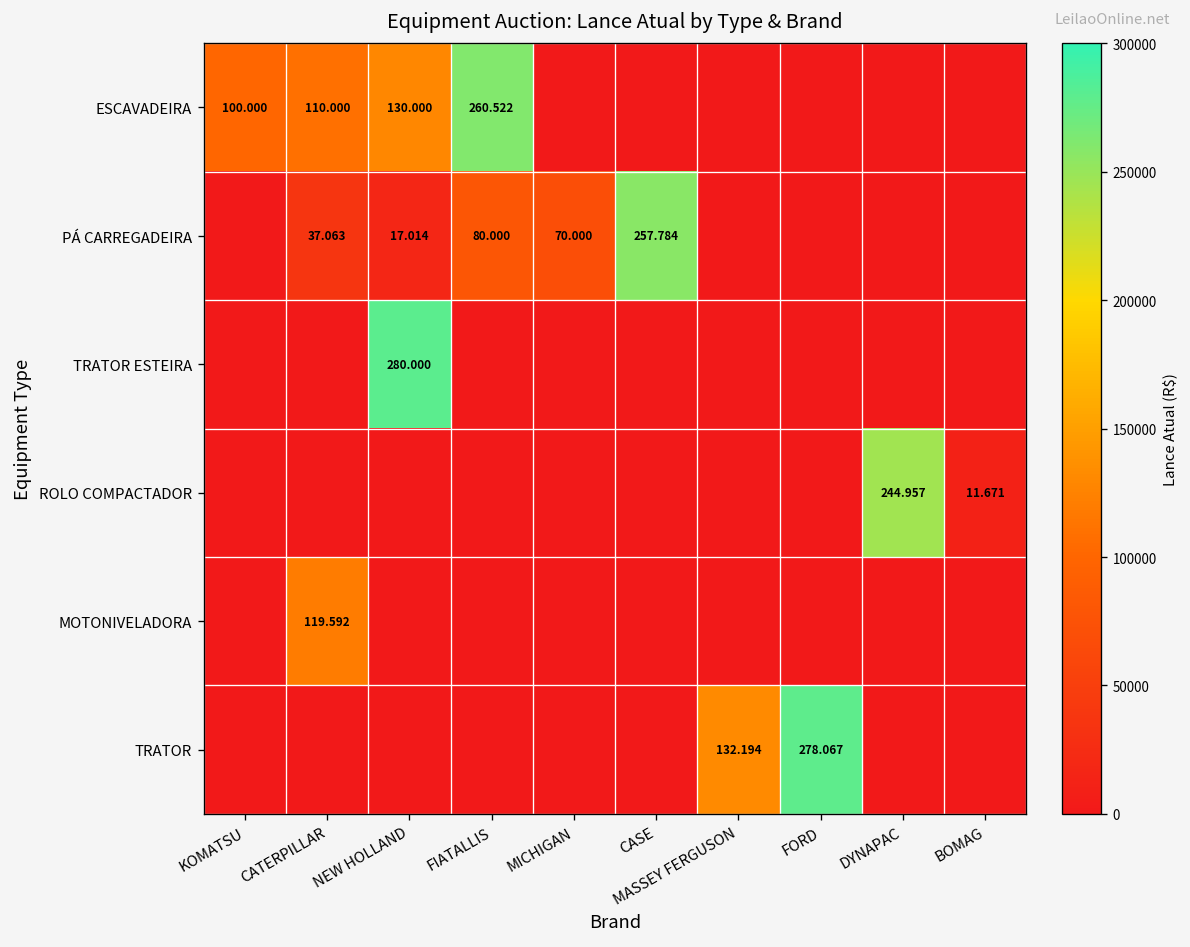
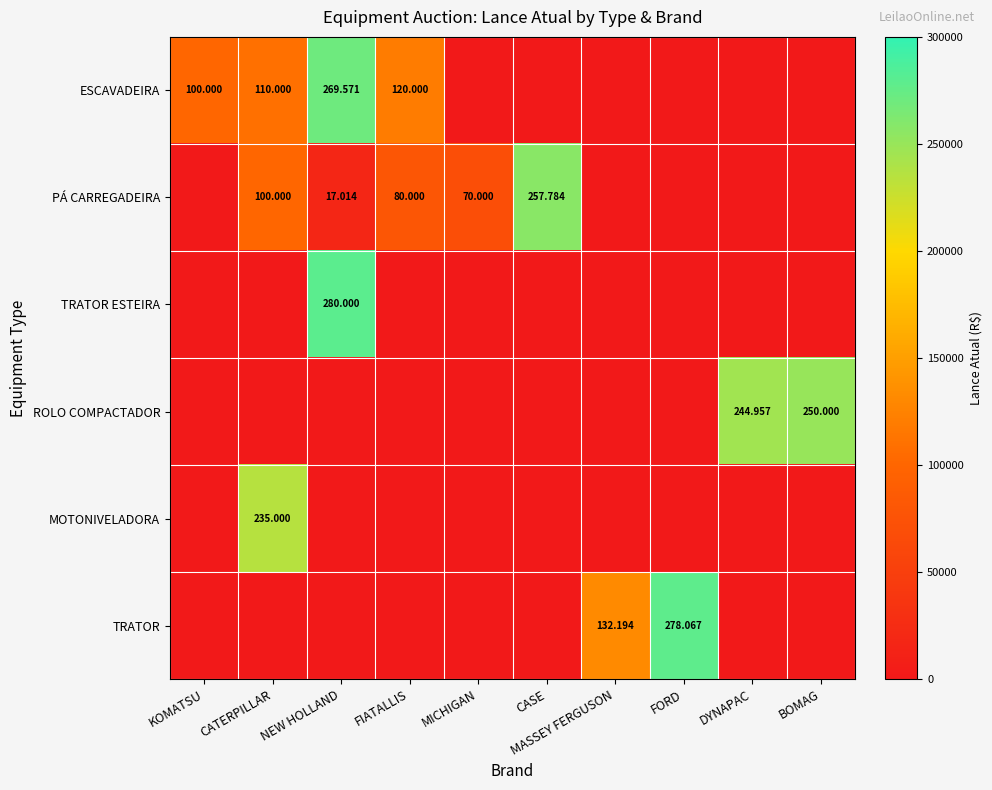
  {
    "ESCAVADEIRA": {
      "KOMATSU": 100.000,
      "CATERPILLAR": 110.000,
-     "NEW HOLLAND": 130.000,
-     "FIATALLIS": 260.522
+     "NEW HOLLAND": 269.571,
+     "FIATALLIS": 120.000
    },
    "PÁ CARREGADEIRA": {
-     "CATERPILLAR": 37.063,
+     "CATERPILLAR": 100.000,
      "NEW HOLLAND": 17.014,
      "FIATALLIS": 80.000,
      "MICHIGAN": 70.000,
      "CASE": 257.784
    },
    "TRATOR ESTEIRA": {
      "NEW HOLLAND": 280.000
    },
    "ROLO COMPACTADOR": {
      "DYNAPAC": 244.957,
-     "BOMAG": 11.671
+     "BOMAG": 250.000
    },
    "MOTONIVELADORA": {
-     "CATERPILLAR": 119.592
+     "CATERPILLAR": 235.000
    },
    "TRATOR": {
      "MASSEY FERGUSON": 132.194,
      "FORD": 278.067
    }
  }
